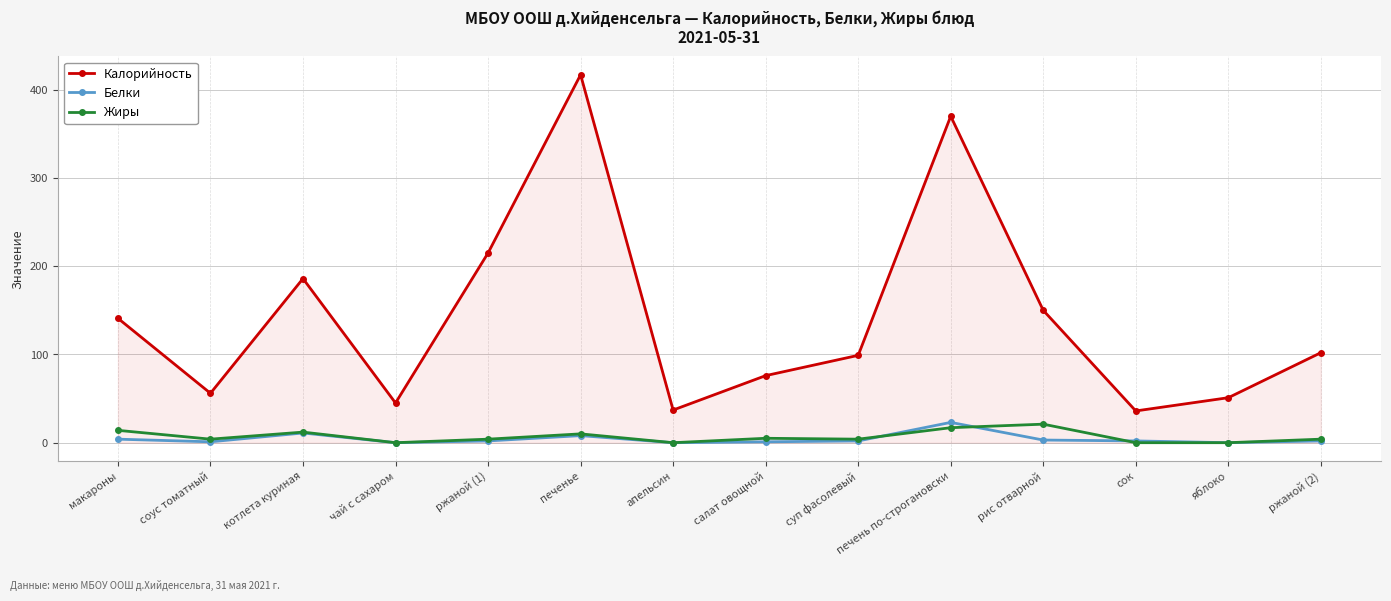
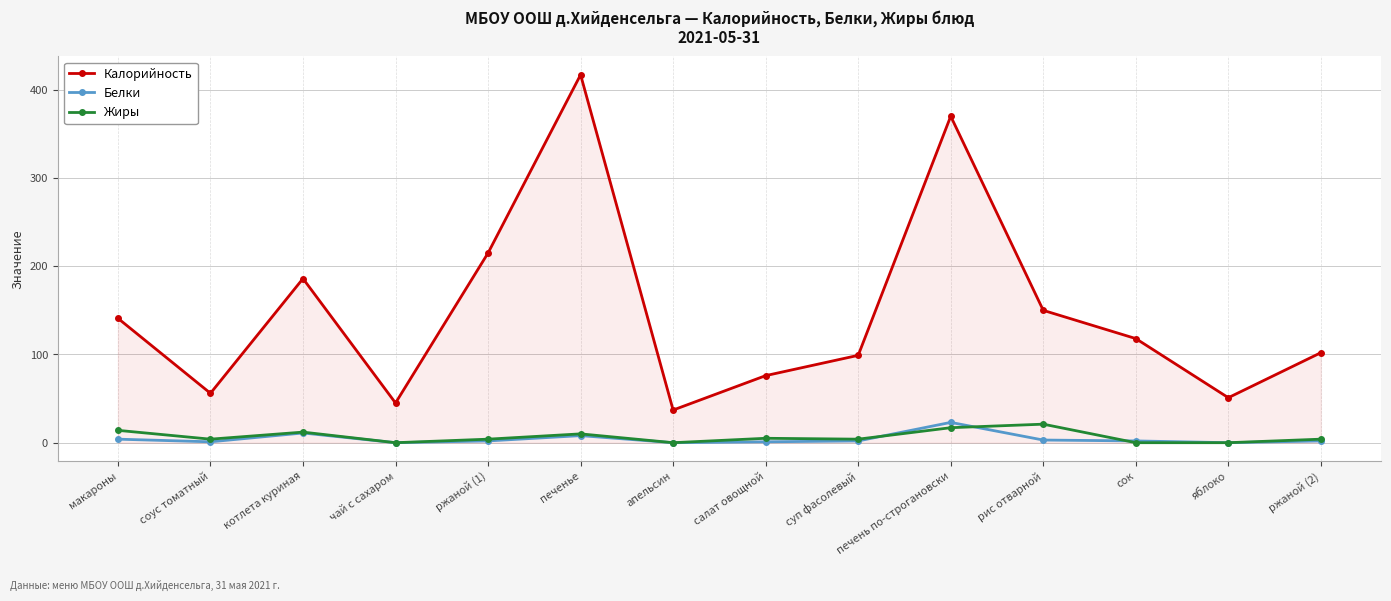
  {
    "Калорийность": {
      "макароны": 140,
      "соус томатный": 60,
      "котлета куриная": 190,
      "чай с сахаром": 50,
      "ржаной (1)": 220,
      "печенье": 420,
      "апельсин": 40,
      "салат овощной": 80,
      "суп фасолевый": 100,
      "печень по-строгановски": 370,
      "рис отварной": 150,
-     "сок": 40,
+     "сок": 120,
      "яблоко": 50,
      "ржаной (2)": 100
    },
    "Белки": {
      "макароны": 0,
      "соус томатный": 0,
      "салат овощной": 0,
      "печень по-строгановски": 20,
      "рис отварной": 0
    },
    "Жиры": {
      "макароны": 10,
      "соус томатный": 0,
      "салат овощной": 10,
      "печень по-строгановски": 20,
      "рис отварной": 20
    }
  }
